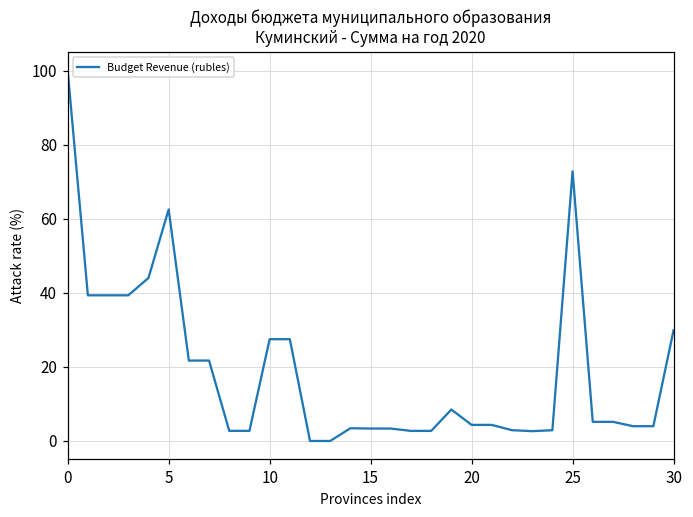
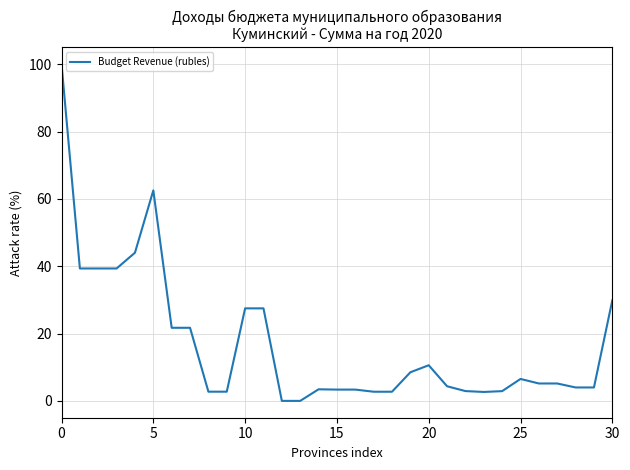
  {
    "0": 100,
    "5": 63,
    "10": 27,
    "15": 3,
-   "20": 4,
-   "25": 73,
+   "20": 11,
+   "25": 7,
    "30": 30
  }
